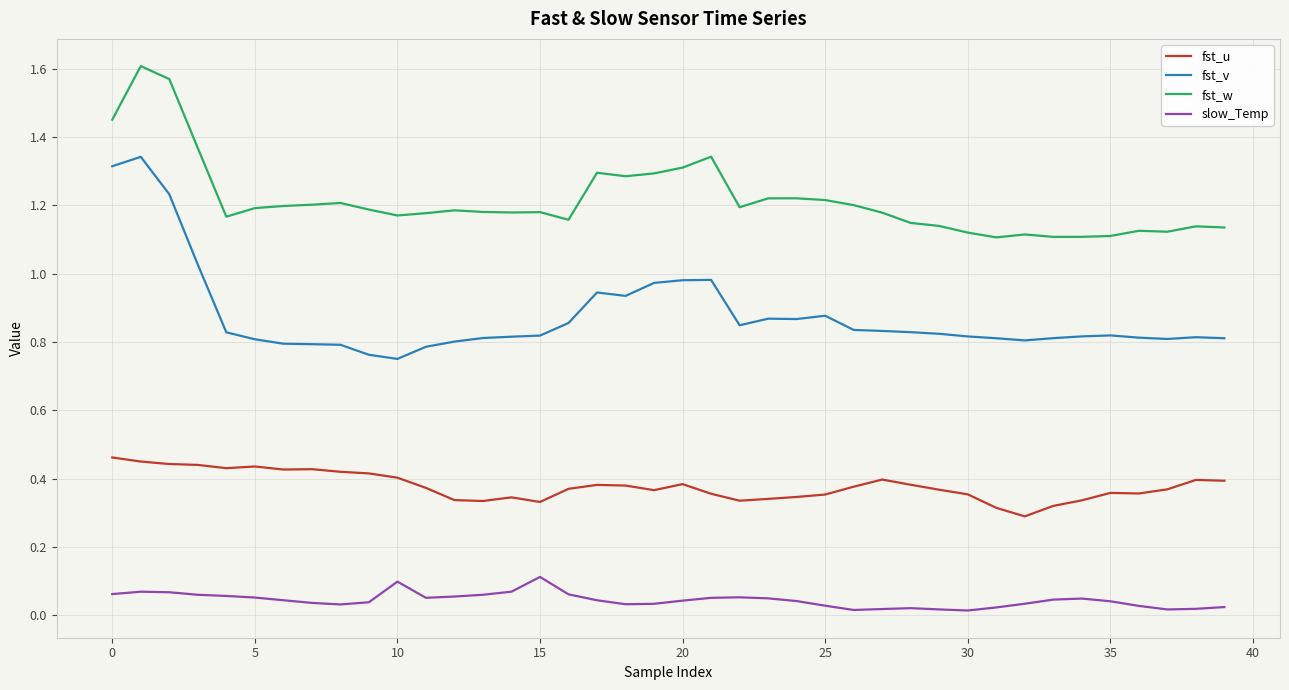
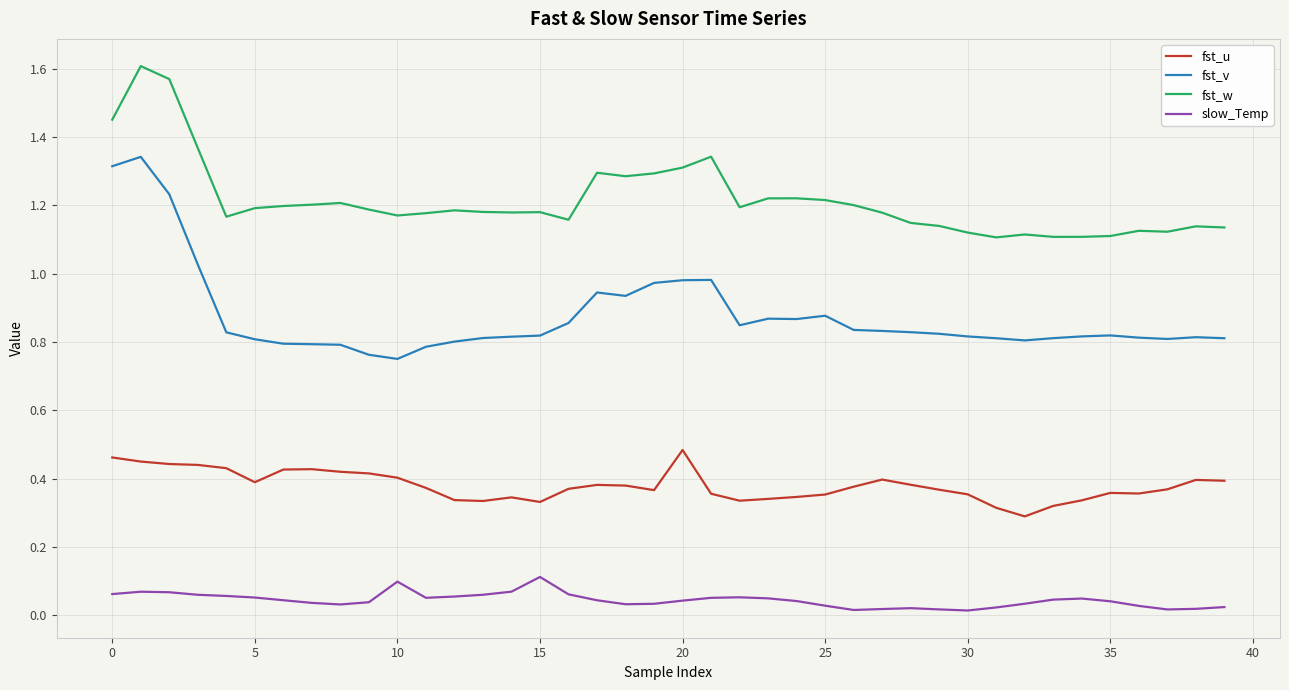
  {
    "fst_u": {
      "0": 0.46,
-     "5": 0.44,
+     "5": 0.39,
      "10": 0.40,
      "15": 0.33,
-     "20": 0.38,
+     "20": 0.48,
      "25": 0.35,
      "30": 0.35,
      "35": 0.36
    },
    "fst_v": {
      "0": 1.31,
      "5": 0.81,
      "10": 0.75,
      "15": 0.82,
      "20": 0.98,
      "25": 0.88,
      "30": 0.82,
      "35": 0.82
    },
    "fst_w": {
      "0": 1.45,
      "5": 1.19,
      "10": 1.17,
      "15": 1.18,
      "20": 1.31,
      "25": 1.22,
      "30": 1.12,
      "35": 1.11
    },
    "slow_Temp": {
      "0": 0.06,
      "5": 0.05,
      "10": 0.10,
      "15": 0.11,
      "20": 0.04,
      "25": 0.03,
      "30": 0.01,
      "35": 0.04
    }
  }
